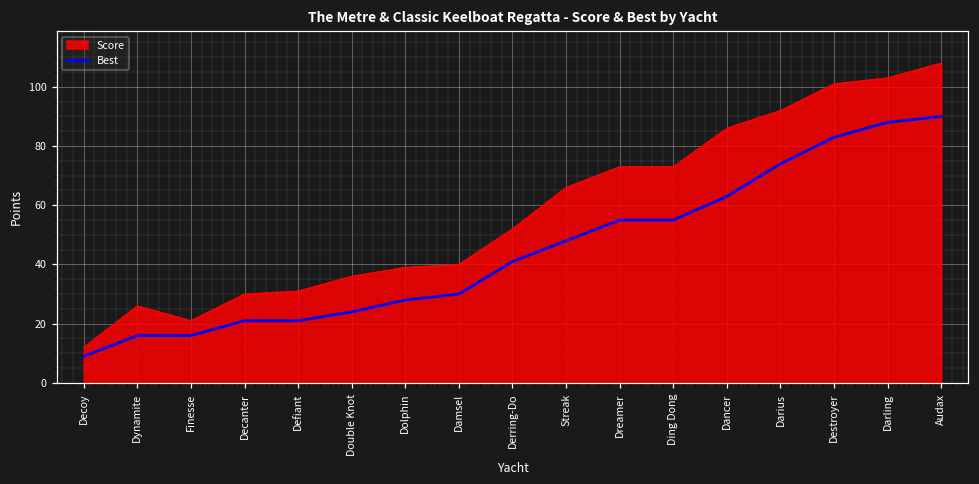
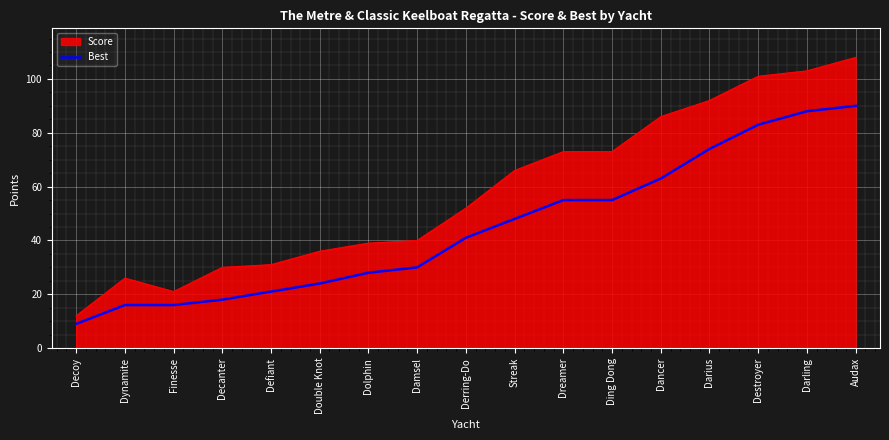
  {
    "Score": {
      "Decoy": 12,
      "Dynamite": 26,
      "Finesse": 21,
      "Decanter": 30,
      "Defiant": 31,
      "Double Knot": 36,
      "Dolphin": 39,
      "Damsel": 40,
      "Derring-Do": 52,
      "Streak": 66,
      "Dreamer": 73,
      "Ding Dong": 73,
      "Dancer": 86,
      "Darius": 92,
      "Destroyer": 101,
      "Darling": 103,
      "Audax": 108
    },
    "Best": {
      "Decoy": 9,
      "Dynamite": 16,
      "Finesse": 16,
-     "Decanter": 21,
+     "Decanter": 18,
      "Defiant": 21,
      "Double Knot": 24,
      "Dolphin": 28,
      "Damsel": 30,
      "Derring-Do": 41,
      "Streak": 48,
      "Dreamer": 55,
      "Ding Dong": 55,
      "Dancer": 63,
      "Darius": 74,
      "Destroyer": 83,
      "Darling": 88,
      "Audax": 90
    }
  }
